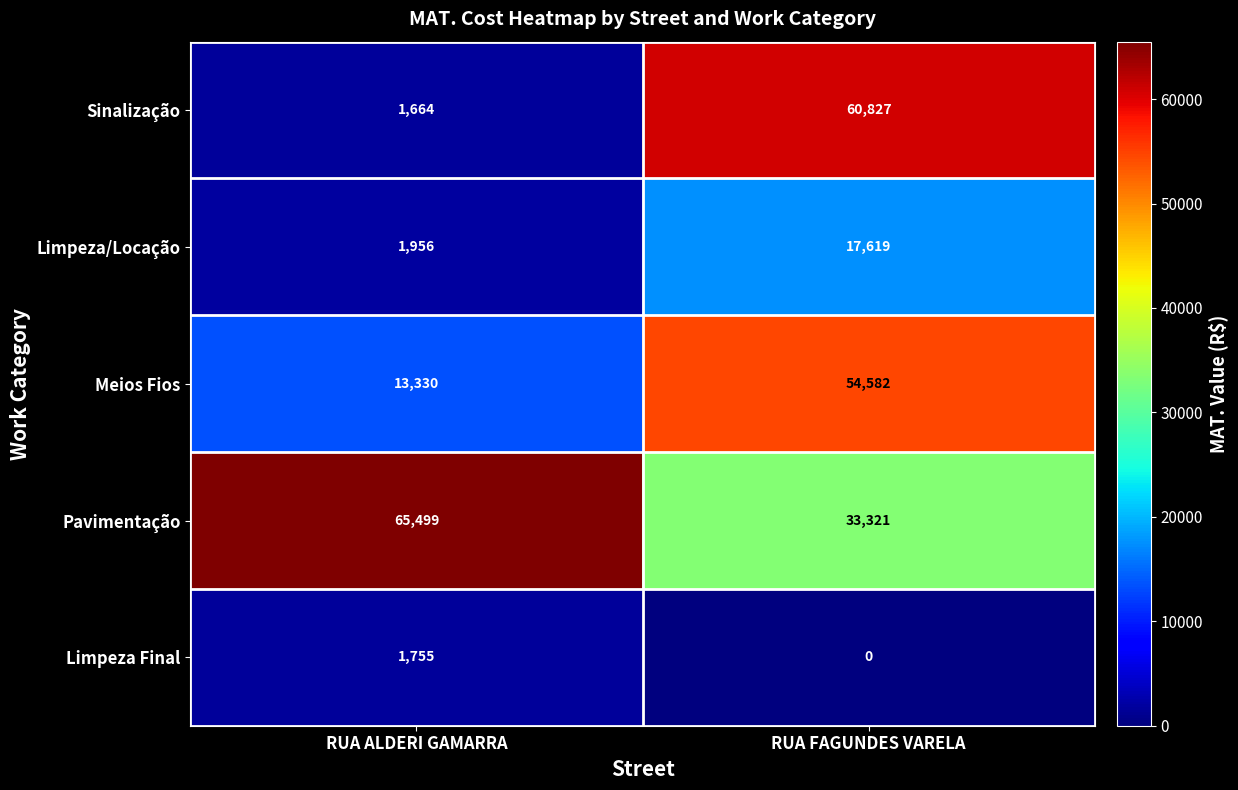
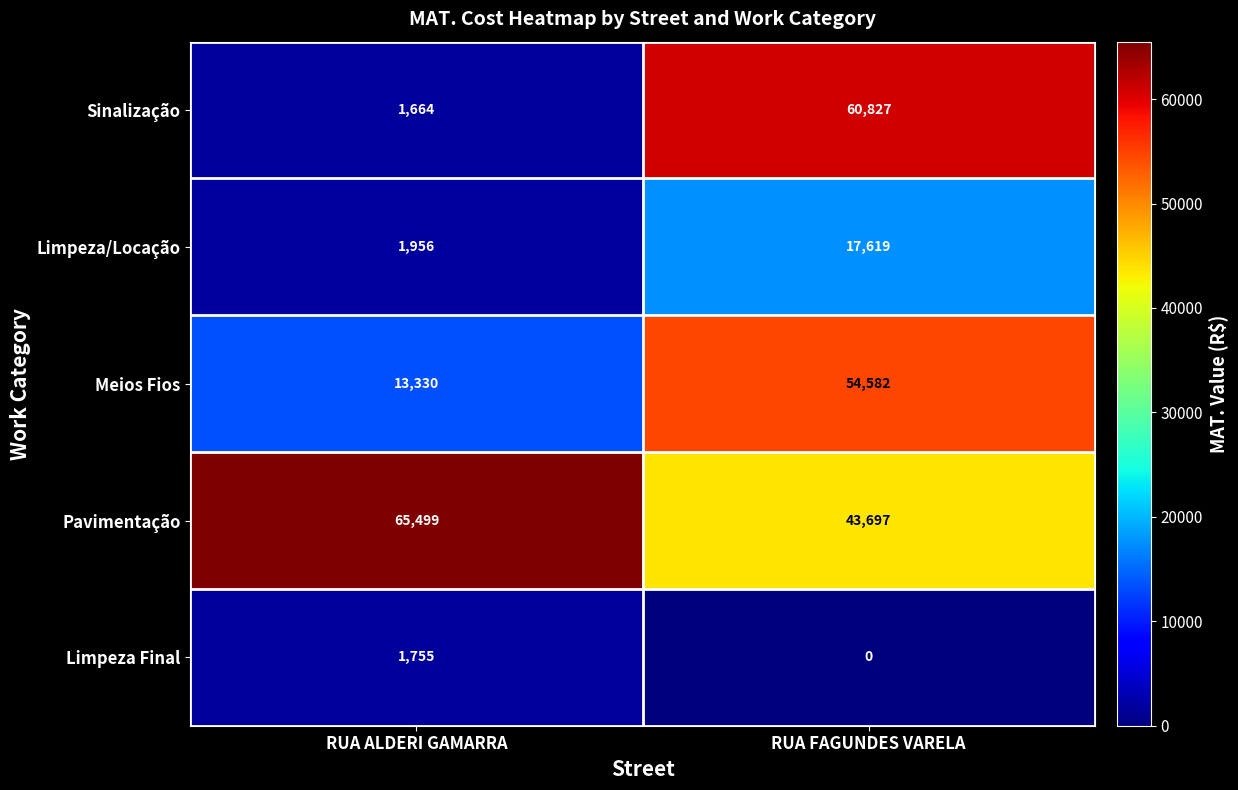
  {
    "Sinalização": {
      "RUA ALDERI GAMARRA": "1,664",
      "RUA FAGUNDES VARELA": "60,827"
    },
    "Limpeza/Locação": {
      "RUA ALDERI GAMARRA": "1,956",
      "RUA FAGUNDES VARELA": "17,619"
    },
    "Meios Fios": {
      "RUA ALDERI GAMARRA": "13,330",
      "RUA FAGUNDES VARELA": "54,582"
    },
    "Pavimentação": {
      "RUA ALDERI GAMARRA": "65,499",
-     "RUA FAGUNDES VARELA": "33,321"
+     "RUA FAGUNDES VARELA": "43,697"
    },
    "Limpeza Final": {
      "RUA ALDERI GAMARRA": "1,755",
      "RUA FAGUNDES VARELA": "0"
    }
  }
